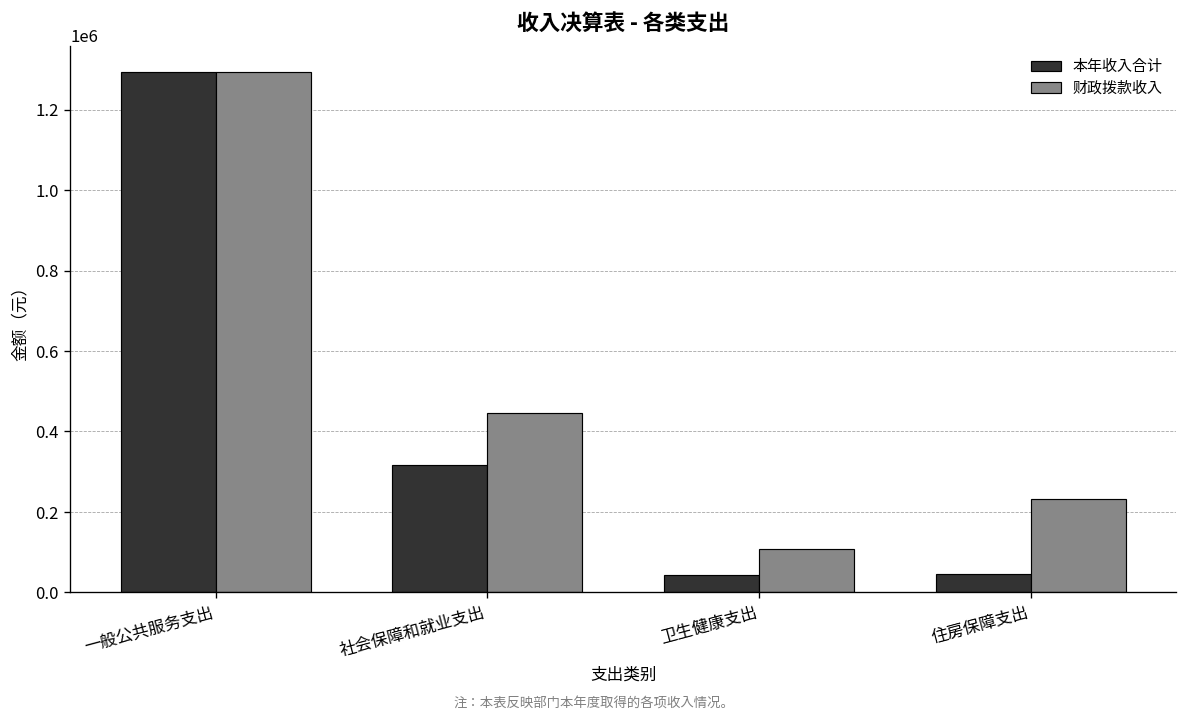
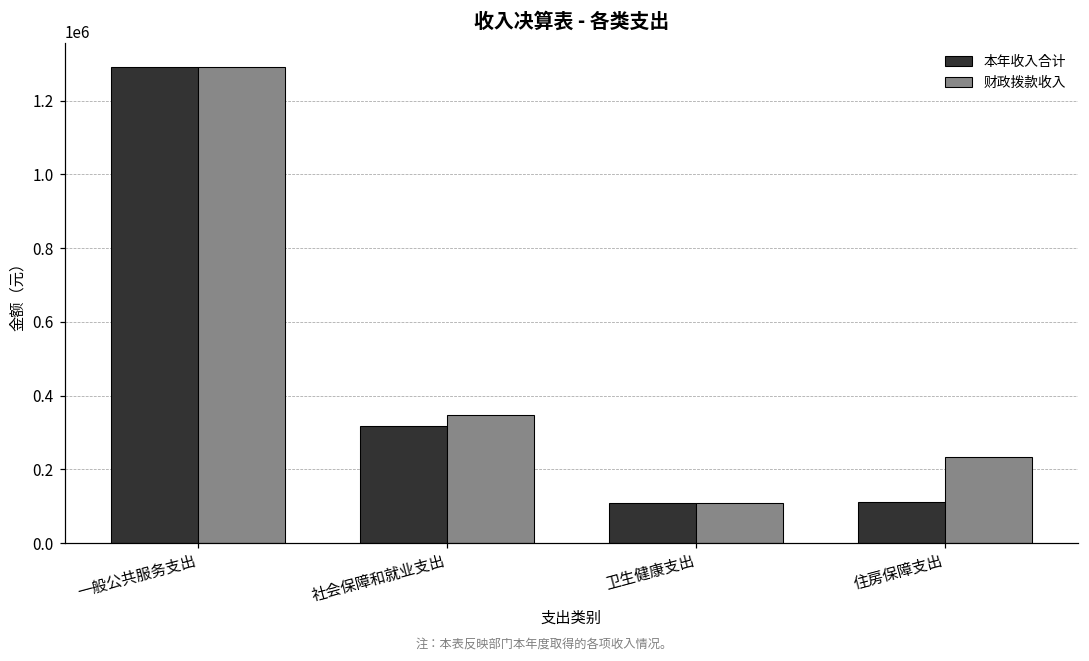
  {
    "本年收入合计": {
      "一般公共服务支出": 1290000,
      "社会保障和就业支出": 320000,
-     "卫生健康支出": 40000,
-     "住房保障支出": 50000
+     "卫生健康支出": 110000,
+     "住房保障支出": 110000
    },
    "财政拨款收入": {
      "一般公共服务支出": 1290000,
-     "社会保障和就业支出": 450000,
+     "社会保障和就业支出": 350000,
      "卫生健康支出": 110000,
      "住房保障支出": 230000
    }
  }
